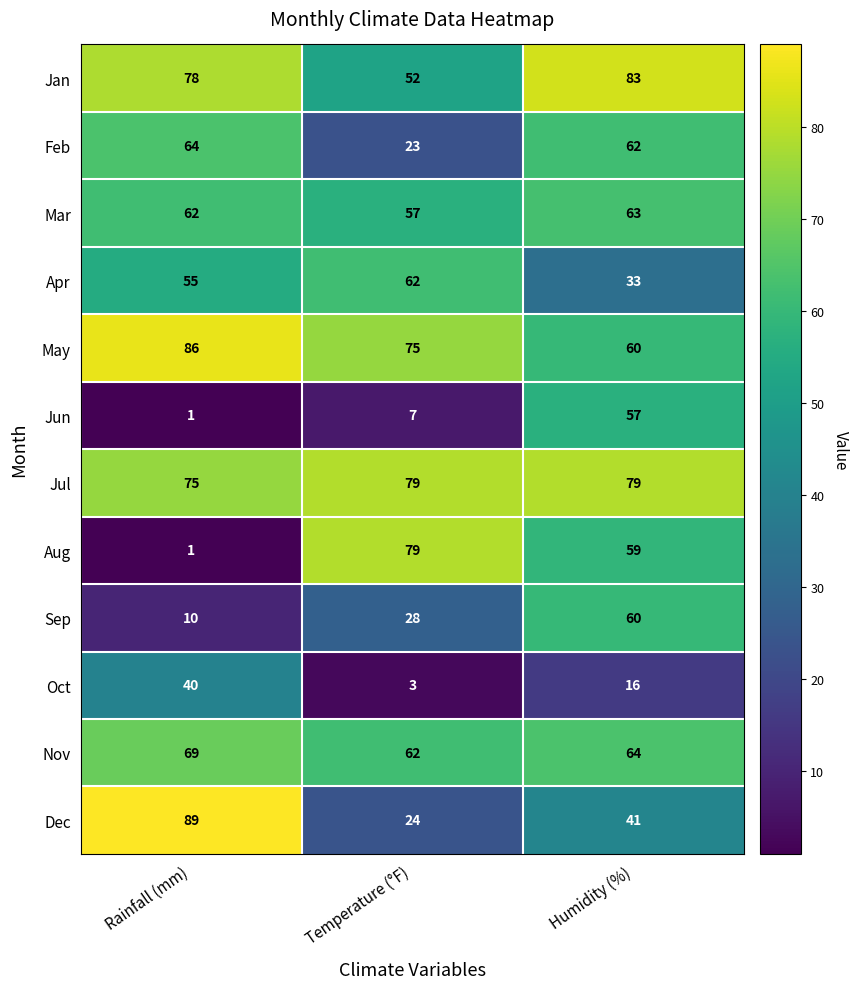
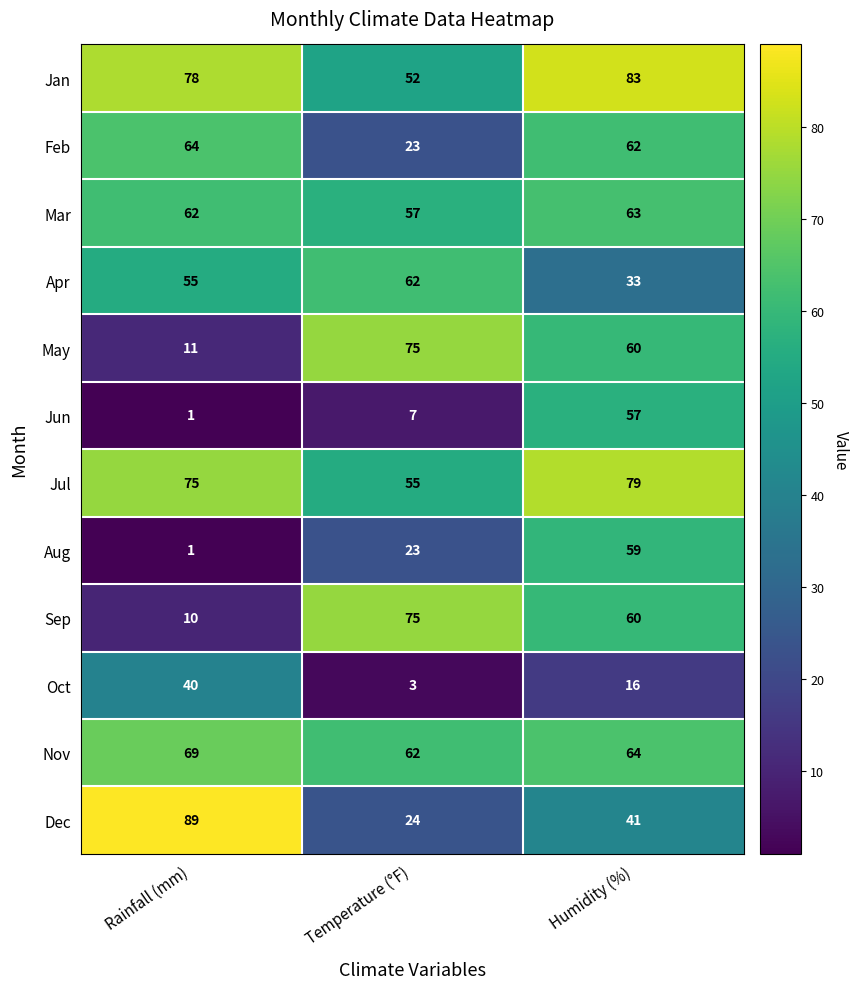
  {
    "Jan": {
      "Rainfall (mm)": 78,
      "Temperature (°F)": 52,
      "Humidity (%)": 83
    },
    "Feb": {
      "Rainfall (mm)": 64,
      "Temperature (°F)": 23,
      "Humidity (%)": 62
    },
    "Mar": {
      "Rainfall (mm)": 62,
      "Temperature (°F)": 57,
      "Humidity (%)": 63
    },
    "Apr": {
      "Rainfall (mm)": 55,
      "Temperature (°F)": 62,
      "Humidity (%)": 33
    },
    "May": {
-     "Rainfall (mm)": 86,
+     "Rainfall (mm)": 11,
      "Temperature (°F)": 75,
      "Humidity (%)": 60
    },
    "Jun": {
      "Rainfall (mm)": 1,
      "Temperature (°F)": 7,
      "Humidity (%)": 57
    },
    "Jul": {
      "Rainfall (mm)": 75,
-     "Temperature (°F)": 79,
+     "Temperature (°F)": 55,
      "Humidity (%)": 79
    },
    "Aug": {
      "Rainfall (mm)": 1,
-     "Temperature (°F)": 79,
+     "Temperature (°F)": 23,
      "Humidity (%)": 59
    },
    "Sep": {
      "Rainfall (mm)": 10,
-     "Temperature (°F)": 28,
+     "Temperature (°F)": 75,
      "Humidity (%)": 60
    },
    "Oct": {
      "Rainfall (mm)": 40,
      "Temperature (°F)": 3,
      "Humidity (%)": 16
    },
    "Nov": {
      "Rainfall (mm)": 69,
      "Temperature (°F)": 62,
      "Humidity (%)": 64
    },
    "Dec": {
      "Rainfall (mm)": 89,
      "Temperature (°F)": 24,
      "Humidity (%)": 41
    }
  }
